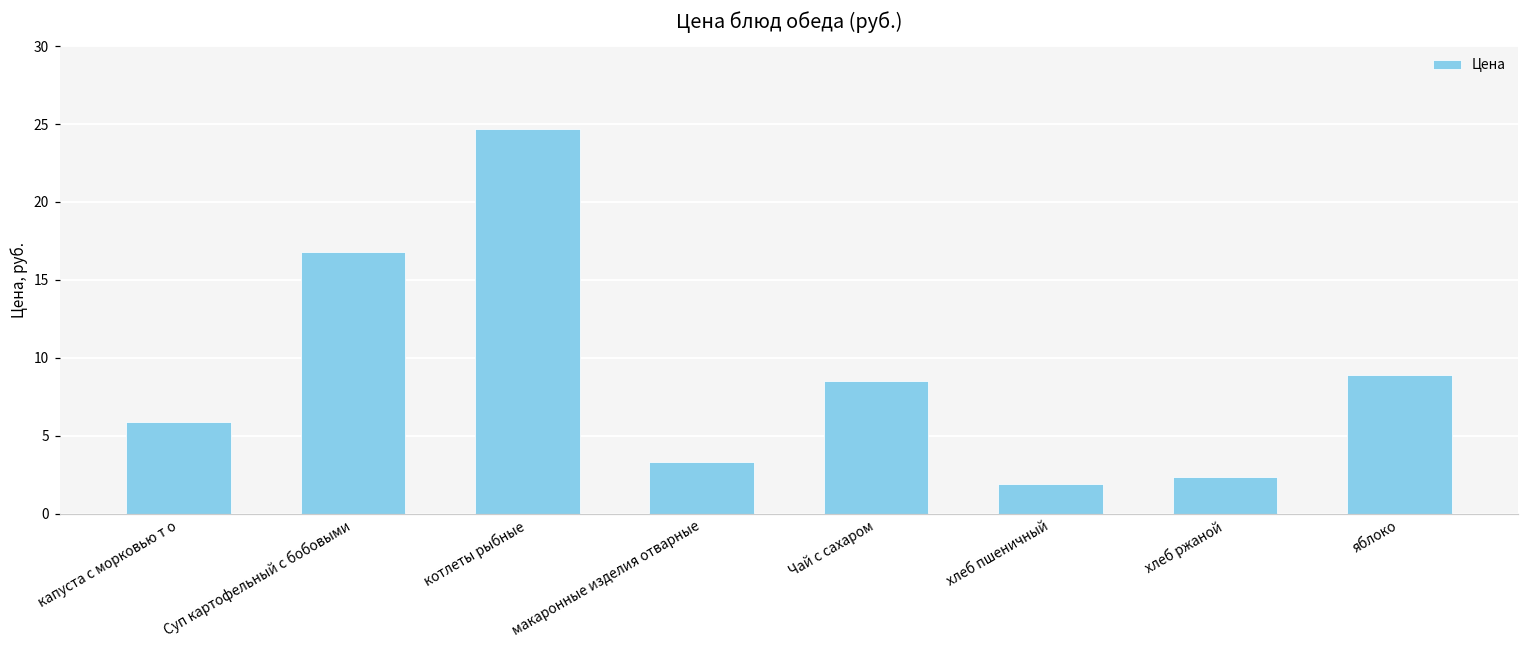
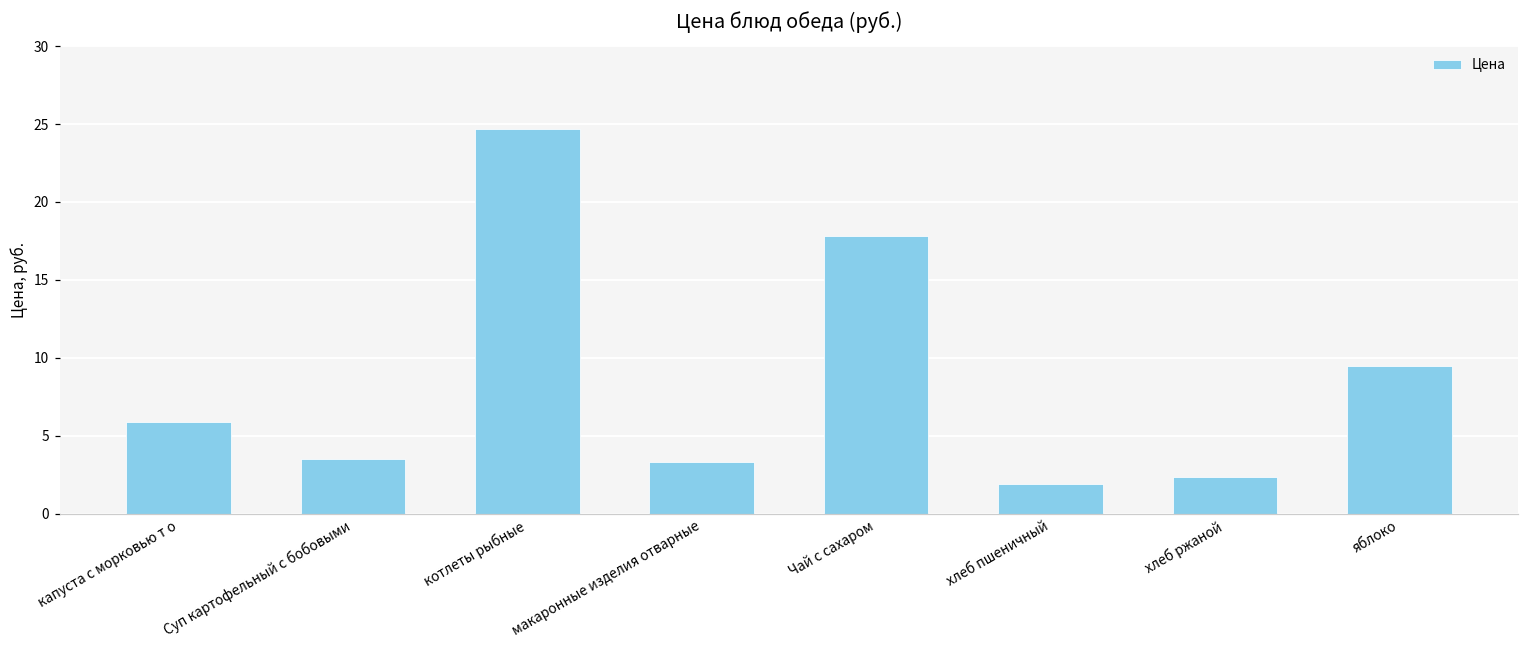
  {
    "капуста с морковью т о": 5.9,
-   "Суп картофельный с бобовыми": 16.8,
+   "Суп картофельный с бобовыми": 3.5,
    "котлеты рыбные": 24.7,
    "макаронные изделия отварные": 3.3,
-   "Чай с сахаром": 8.5,
+   "Чай с сахаром": 17.8,
    "хлеб пшеничный": 1.9,
    "хлеб ржаной": 2.4,
-   "яблоко": 8.9
+   "яблоко": 9.5
  }
